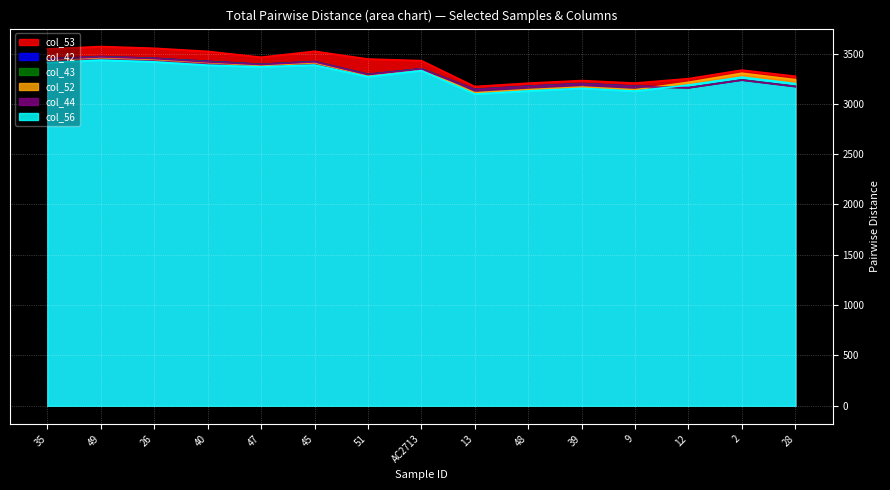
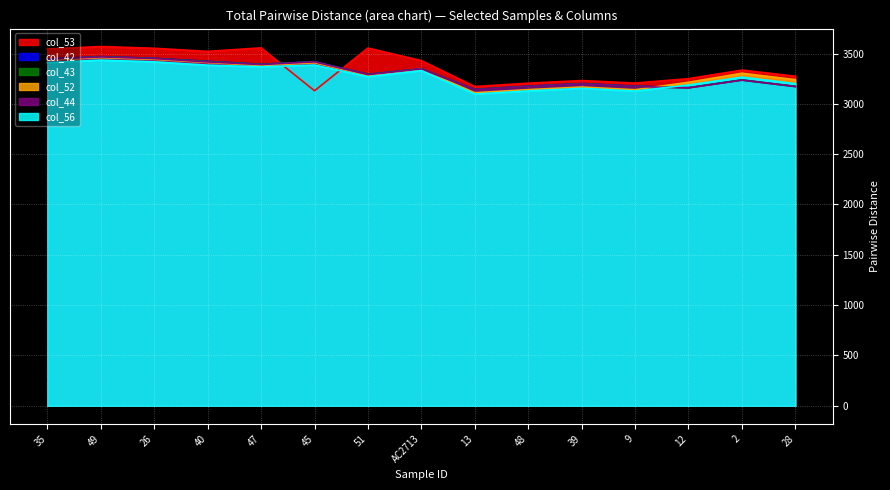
  {
    "col_53": {
      "49": 3570,
      "26": 3550,
      "40": 3520,
-     "47": 3460,
-     "45": 3520,
-     "51": 3450,
+     "47": 3560,
+     "45": 3130,
+     "51": 3550,
      "AC2713": 3430,
      "13": 3170,
      "48": 3210,
      "39": 3230,
      "9": 3210,
      "12": 3250,
      "2": 3340,
      "28": 3270
    },
    "col_52": {
      "12": 3210,
      "2": 3300,
      "28": 3240
    },
    "col_56": {
      "26": 3420,
      "40": 3380,
      "12": 3190,
      "2": 3270,
      "28": 3200
    }
  }
